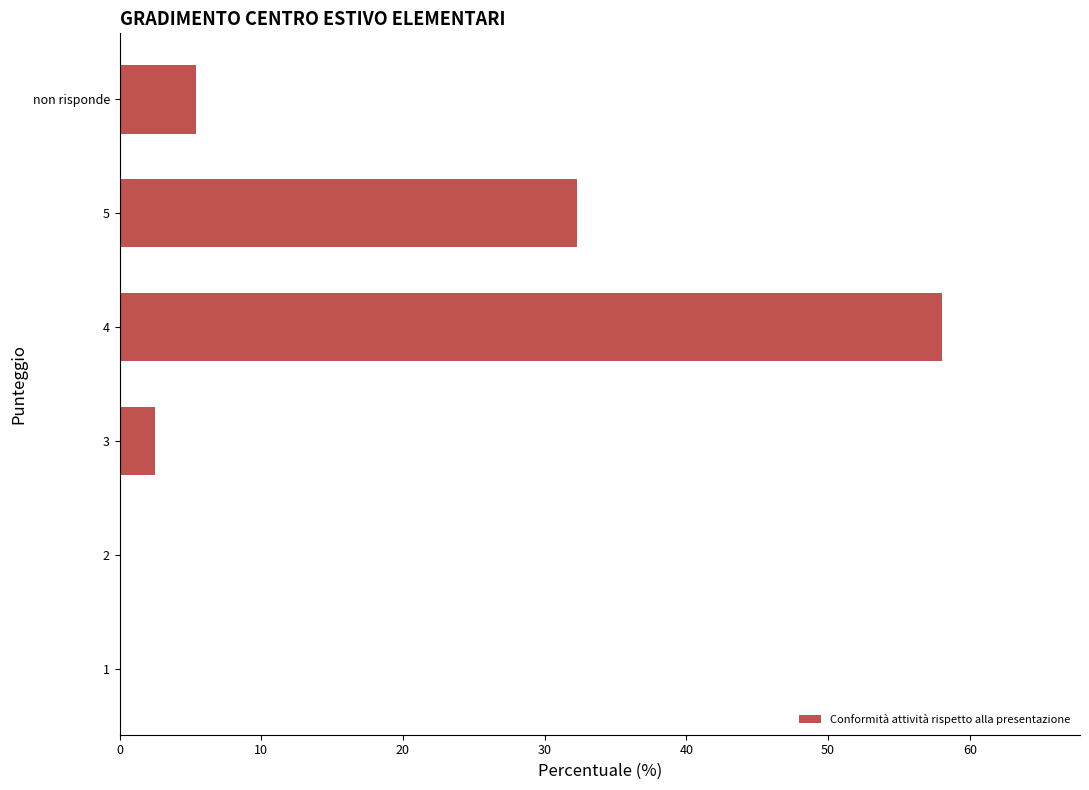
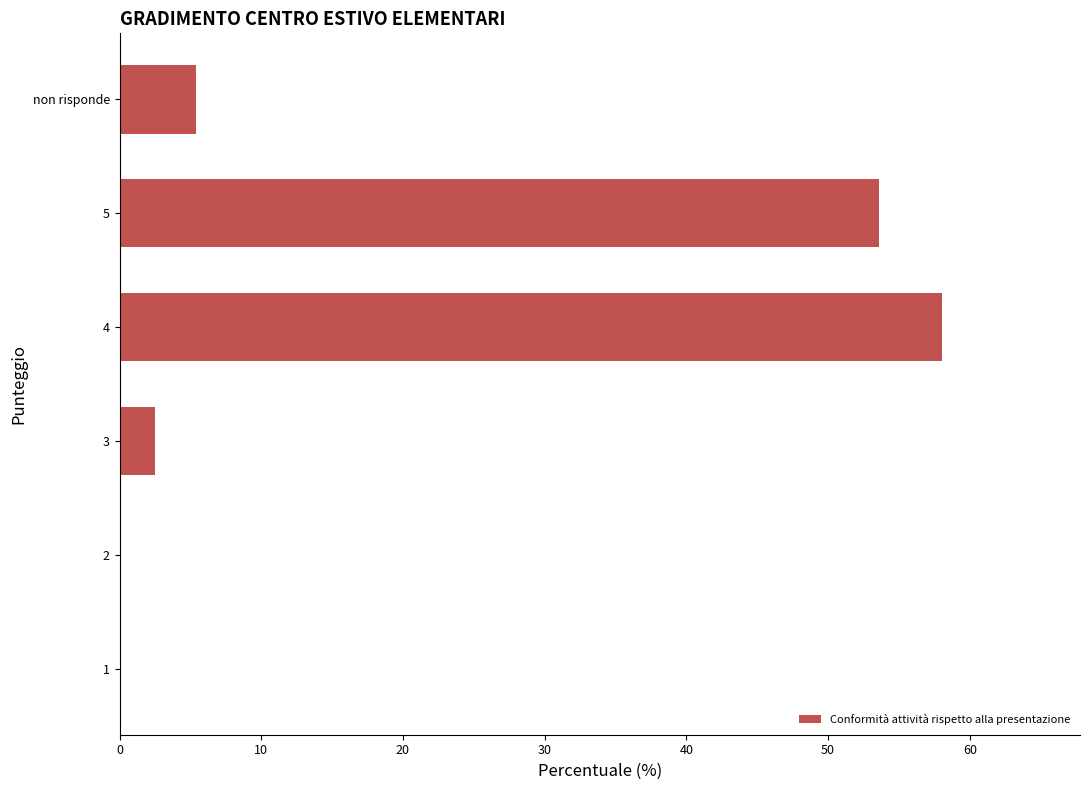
  {
    "non risponde": 5.4,
-   "5": 32.3,
+   "5": 53.6,
    "4": 58.1,
    "3": 2.5,
    "2": 0.0,
    "1": 0.0
  }
